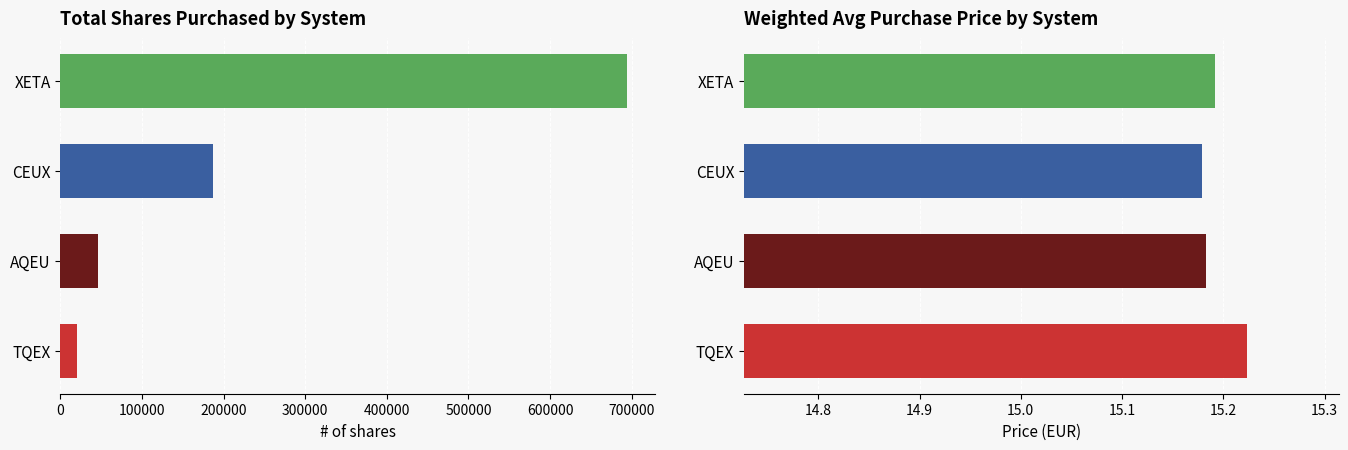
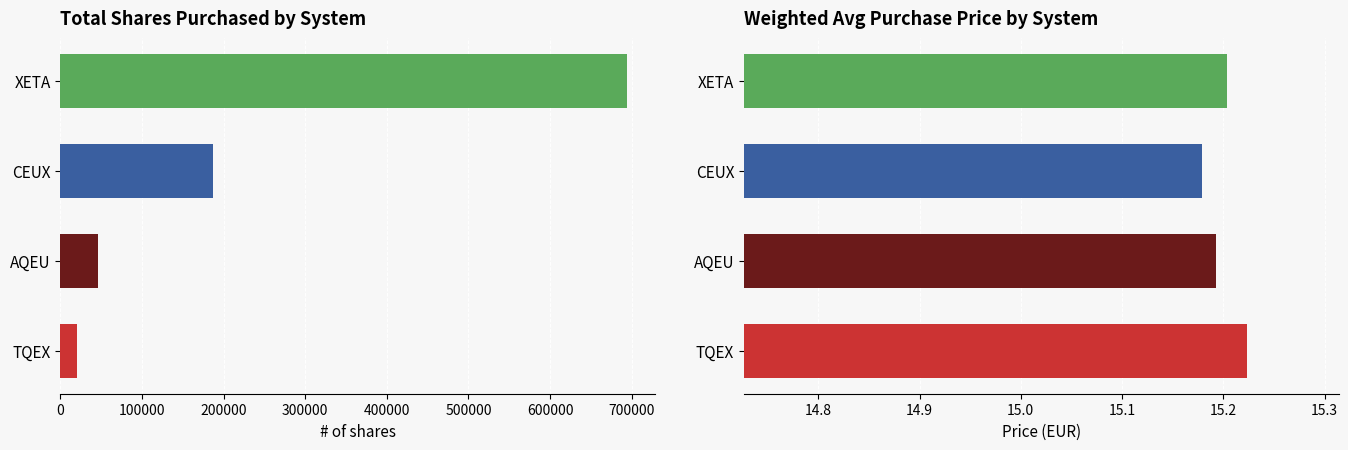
  {
    "Total Shares Purchased by System": {
      "XETA": 690000,
      "CEUX": 190000,
      "AQEU": 50000,
      "TQEX": 20000
    },
    "Weighted Avg Purchase Price by System": {
-     "XETA": 15.192,
+     "XETA": 15.204,
      "CEUX": 15.179,
-     "AQEU": 15.183,
+     "AQEU": 15.193,
      "TQEX": 15.224
    }
  }
